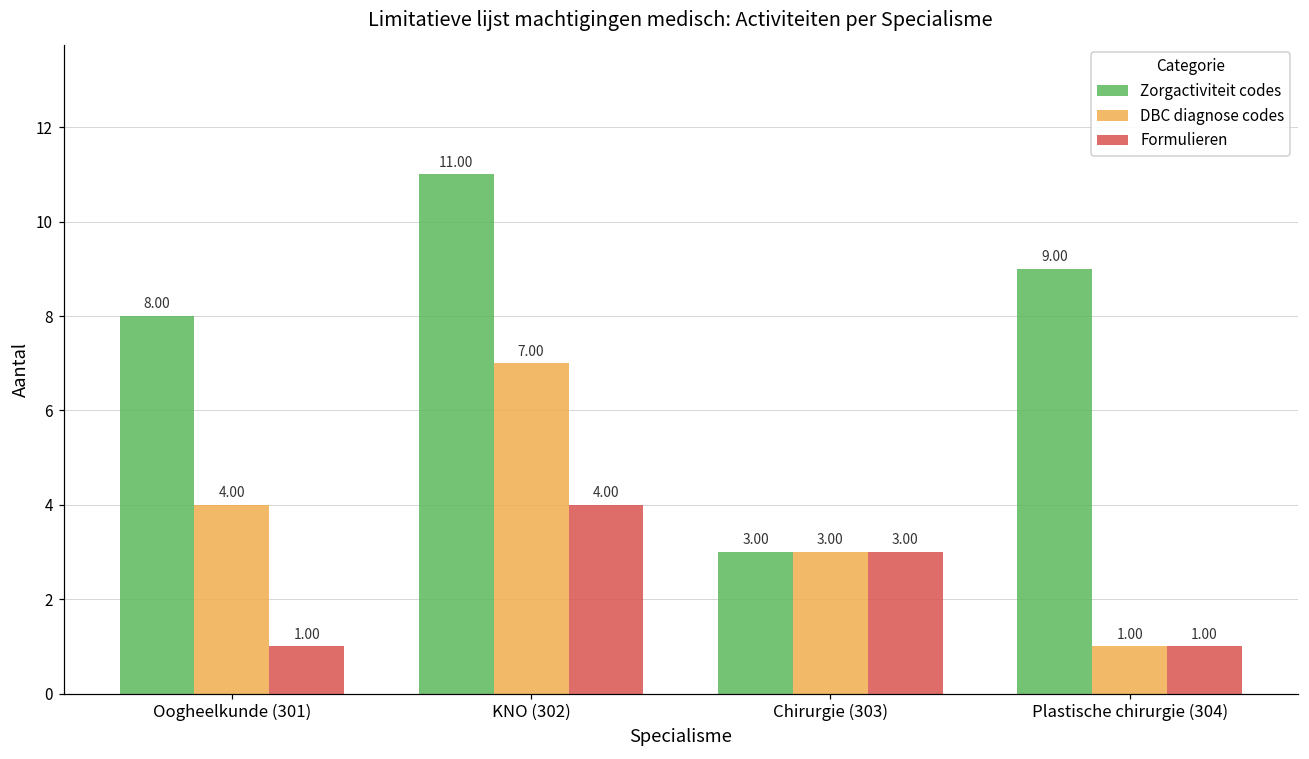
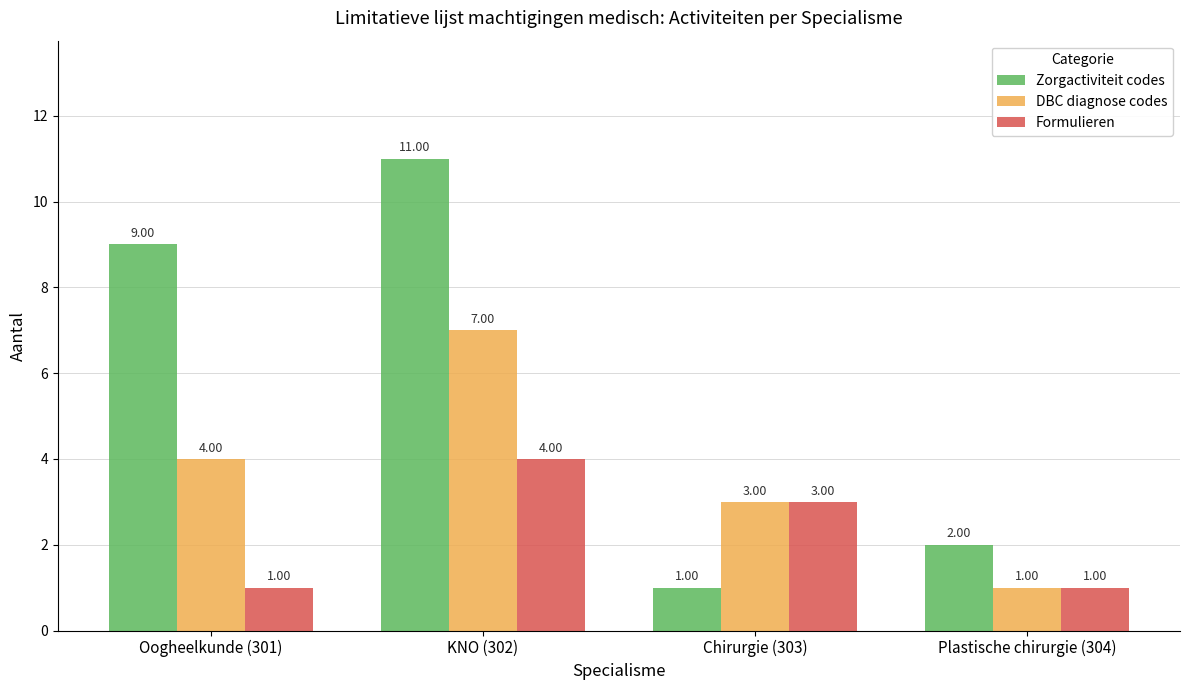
  {
    "Zorgactiviteit codes": {
-     "Oogheelkunde (301)": 8.00,
+     "Oogheelkunde (301)": 9.00,
      "KNO (302)": 11.00,
-     "Chirurgie (303)": 3.00,
-     "Plastische chirurgie (304)": 9.00
+     "Chirurgie (303)": 1.00,
+     "Plastische chirurgie (304)": 2.00
    },
    "DBC diagnose codes": {
      "Oogheelkunde (301)": 4.00,
      "KNO (302)": 7.00,
      "Chirurgie (303)": 3.00,
      "Plastische chirurgie (304)": 1.00
    },
    "Formulieren": {
      "Oogheelkunde (301)": 1.00,
      "KNO (302)": 4.00,
      "Chirurgie (303)": 3.00,
      "Plastische chirurgie (304)": 1.00
    }
  }
